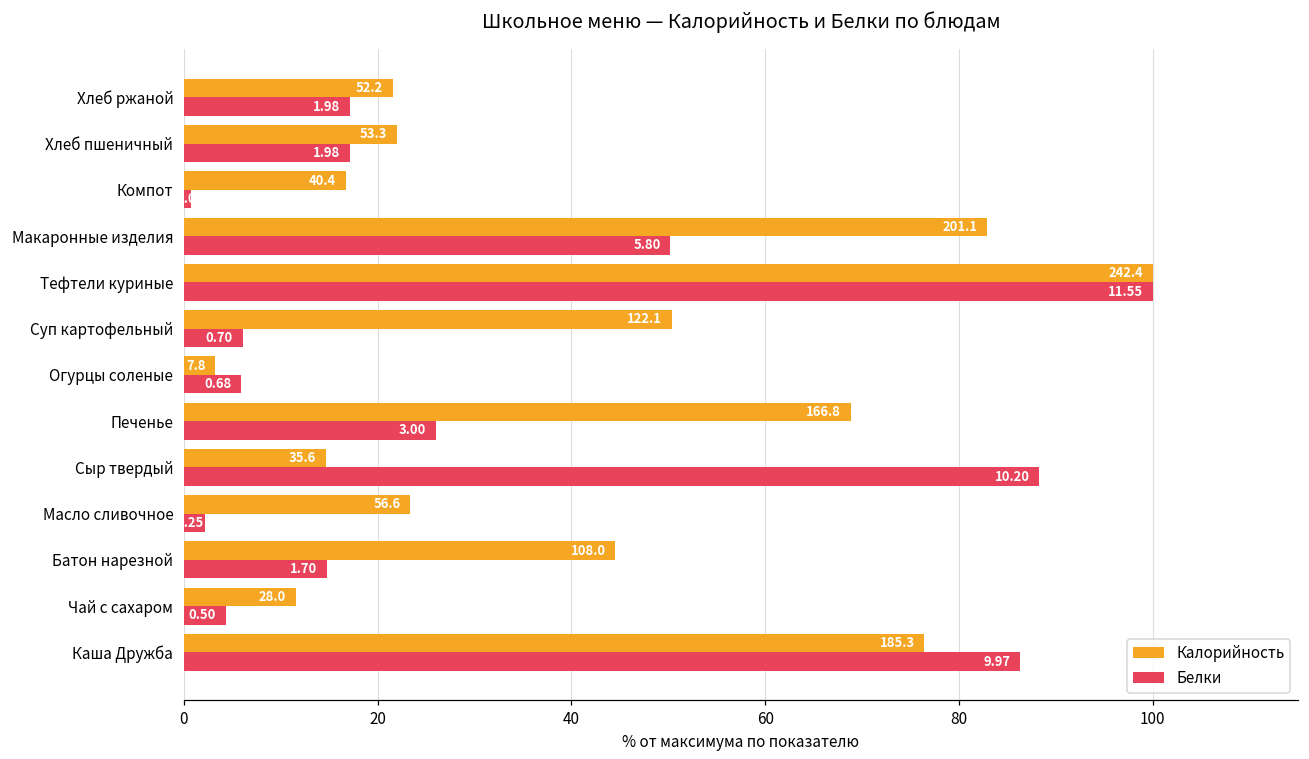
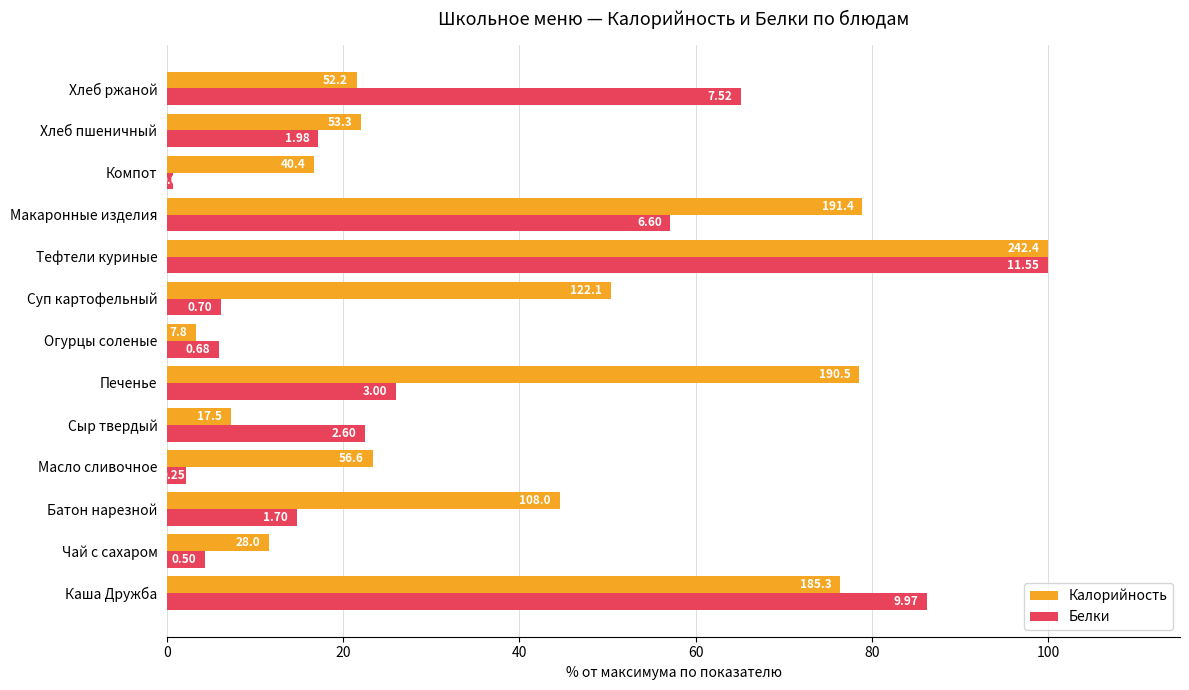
  {
    "Калорийность": {
-     "Макаронные изделия": 201.1,
-     "Печенье": 166.8,
-     "Сыр твердый": 35.6
+     "Макаронные изделия": 191.4,
+     "Печенье": 190.5,
+     "Сыр твердый": 17.5
    },
    "Белки": {
-     "Хлеб ржаной": 1.98,
-     "Макаронные изделия": 5.80,
-     "Сыр твердый": 10.20
+     "Хлеб ржаной": 7.52,
+     "Макаронные изделия": 6.60,
+     "Сыр твердый": 2.60
    }
  }
